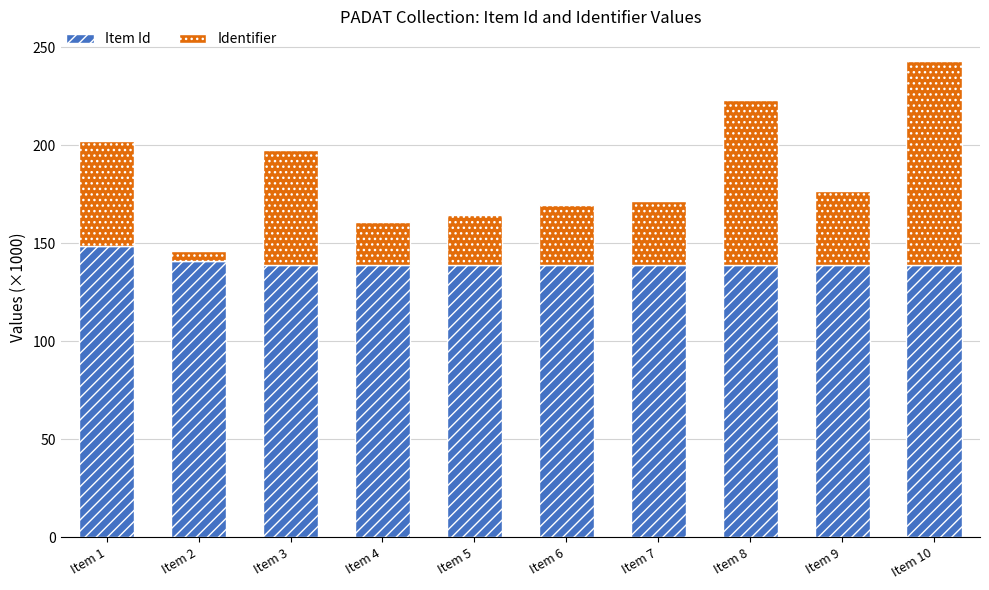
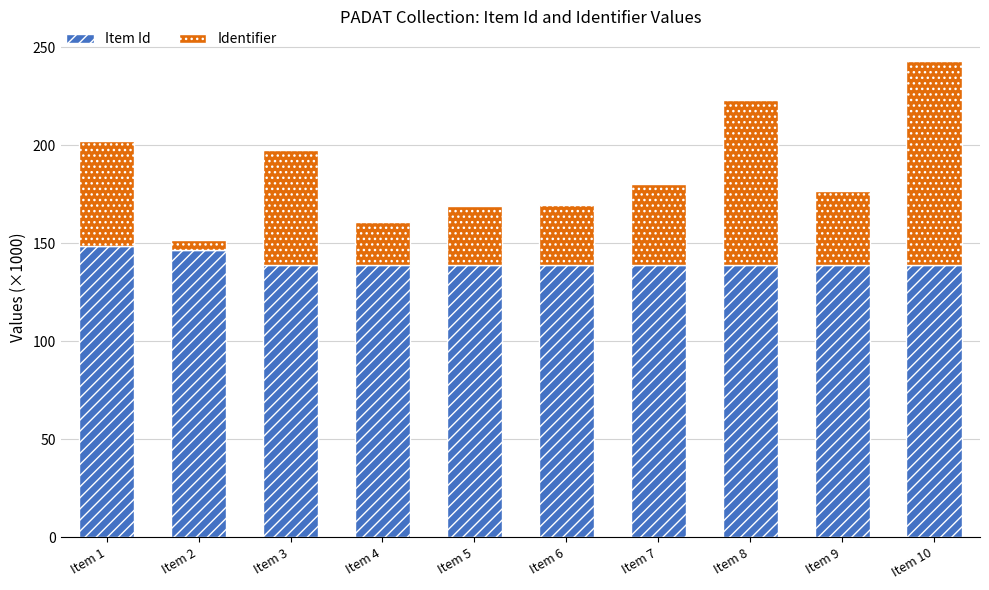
  {
    "Item Id": {
      "Item 1": 149,
-     "Item 2": 141,
+     "Item 2": 147,
      "Item 3": 139,
      "Item 4": 139,
      "Item 5": 139,
      "Item 6": 139,
      "Item 7": 139,
      "Item 8": 139,
      "Item 9": 139,
      "Item 10": 139
    },
    "Identifier": {
      "Item 1": 54,
      "Item 2": 5,
      "Item 3": 59,
      "Item 4": 22,
-     "Item 5": 25,
+     "Item 5": 30,
      "Item 6": 31,
-     "Item 7": 32,
+     "Item 7": 41,
      "Item 8": 84,
      "Item 9": 38,
      "Item 10": 104
    }
  }
